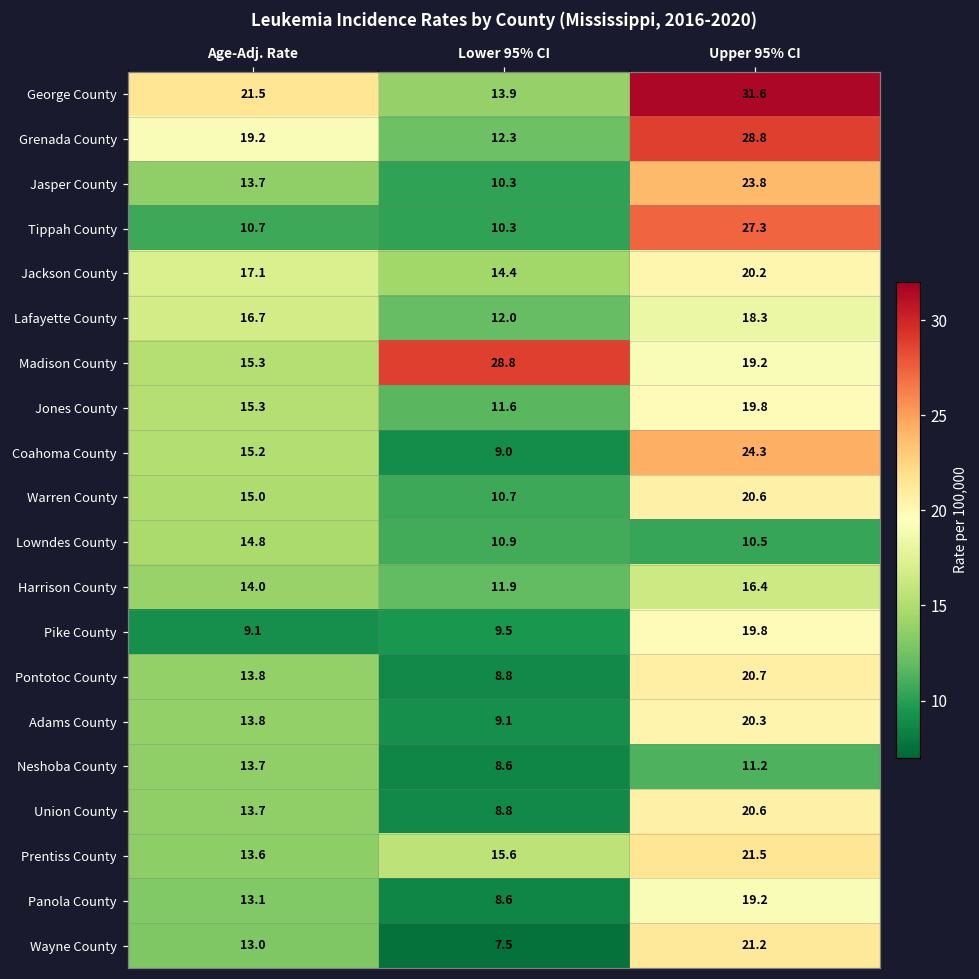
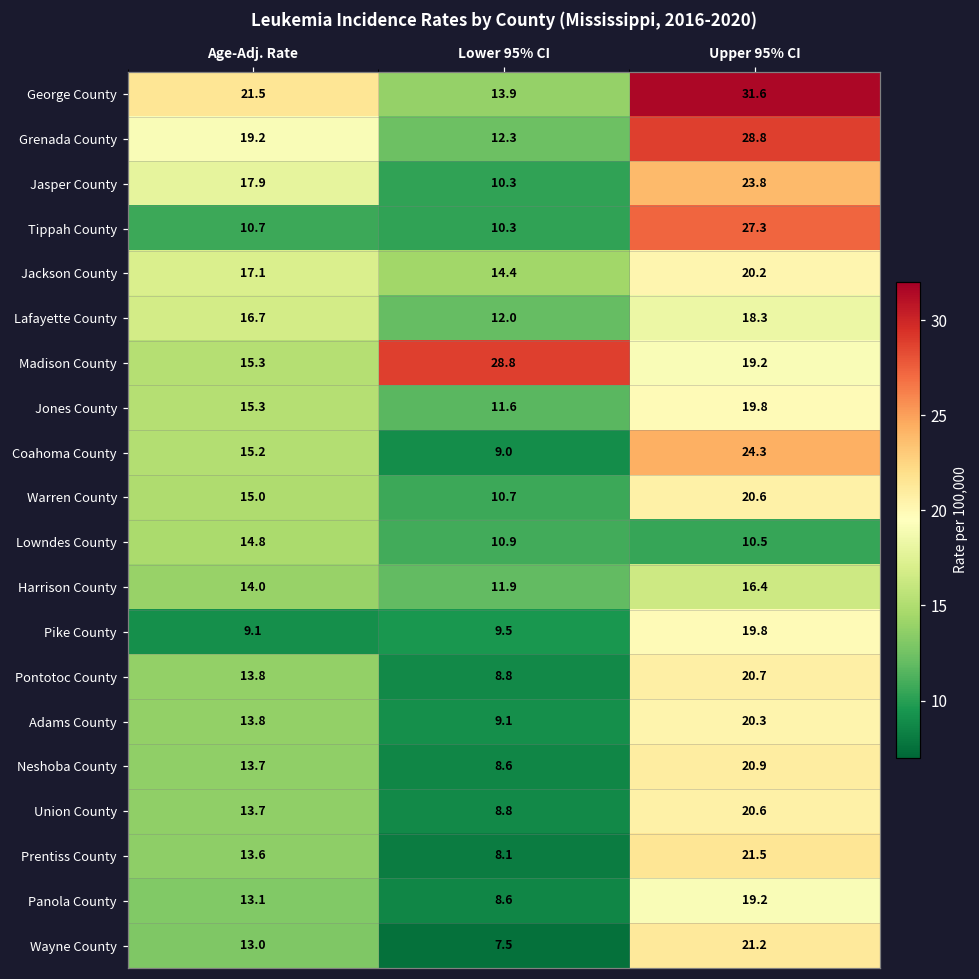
  {
    "George County": {
      "Age-Adj. Rate": 21.5,
      "Lower 95% CI": 13.9,
      "Upper 95% CI": 31.6
    },
    "Grenada County": {
      "Age-Adj. Rate": 19.2,
      "Lower 95% CI": 12.3,
      "Upper 95% CI": 28.8
    },
    "Jasper County": {
-     "Age-Adj. Rate": 13.7,
+     "Age-Adj. Rate": 17.9,
      "Lower 95% CI": 10.3,
      "Upper 95% CI": 23.8
    },
    "Tippah County": {
      "Age-Adj. Rate": 10.7,
      "Lower 95% CI": 10.3,
      "Upper 95% CI": 27.3
    },
    "Jackson County": {
      "Age-Adj. Rate": 17.1,
      "Lower 95% CI": 14.4,
      "Upper 95% CI": 20.2
    },
    "Lafayette County": {
      "Age-Adj. Rate": 16.7,
      "Lower 95% CI": 12.0,
      "Upper 95% CI": 18.3
    },
    "Madison County": {
      "Age-Adj. Rate": 15.3,
      "Lower 95% CI": 28.8,
      "Upper 95% CI": 19.2
    },
    "Jones County": {
      "Age-Adj. Rate": 15.3,
      "Lower 95% CI": 11.6,
      "Upper 95% CI": 19.8
    },
    "Coahoma County": {
      "Age-Adj. Rate": 15.2,
      "Lower 95% CI": 9.0,
      "Upper 95% CI": 24.3
    },
    "Warren County": {
      "Age-Adj. Rate": 15.0,
      "Lower 95% CI": 10.7,
      "Upper 95% CI": 20.6
    },
    "Lowndes County": {
      "Age-Adj. Rate": 14.8,
      "Lower 95% CI": 10.9,
      "Upper 95% CI": 10.5
    },
    "Harrison County": {
      "Age-Adj. Rate": 14.0,
      "Lower 95% CI": 11.9,
      "Upper 95% CI": 16.4
    },
    "Pike County": {
      "Age-Adj. Rate": 9.1,
      "Lower 95% CI": 9.5,
      "Upper 95% CI": 19.8
    },
    "Pontotoc County": {
      "Age-Adj. Rate": 13.8,
      "Lower 95% CI": 8.8,
      "Upper 95% CI": 20.7
    },
    "Adams County": {
      "Age-Adj. Rate": 13.8,
      "Lower 95% CI": 9.1,
      "Upper 95% CI": 20.3
    },
    "Neshoba County": {
      "Age-Adj. Rate": 13.7,
      "Lower 95% CI": 8.6,
-     "Upper 95% CI": 11.2
+     "Upper 95% CI": 20.9
    },
    "Union County": {
      "Age-Adj. Rate": 13.7,
      "Lower 95% CI": 8.8,
      "Upper 95% CI": 20.6
    },
    "Prentiss County": {
      "Age-Adj. Rate": 13.6,
-     "Lower 95% CI": 15.6,
+     "Lower 95% CI": 8.1,
      "Upper 95% CI": 21.5
    },
    "Panola County": {
      "Age-Adj. Rate": 13.1,
      "Lower 95% CI": 8.6,
      "Upper 95% CI": 19.2
    },
    "Wayne County": {
      "Age-Adj. Rate": 13.0,
      "Lower 95% CI": 7.5,
      "Upper 95% CI": 21.2
    }
  }
